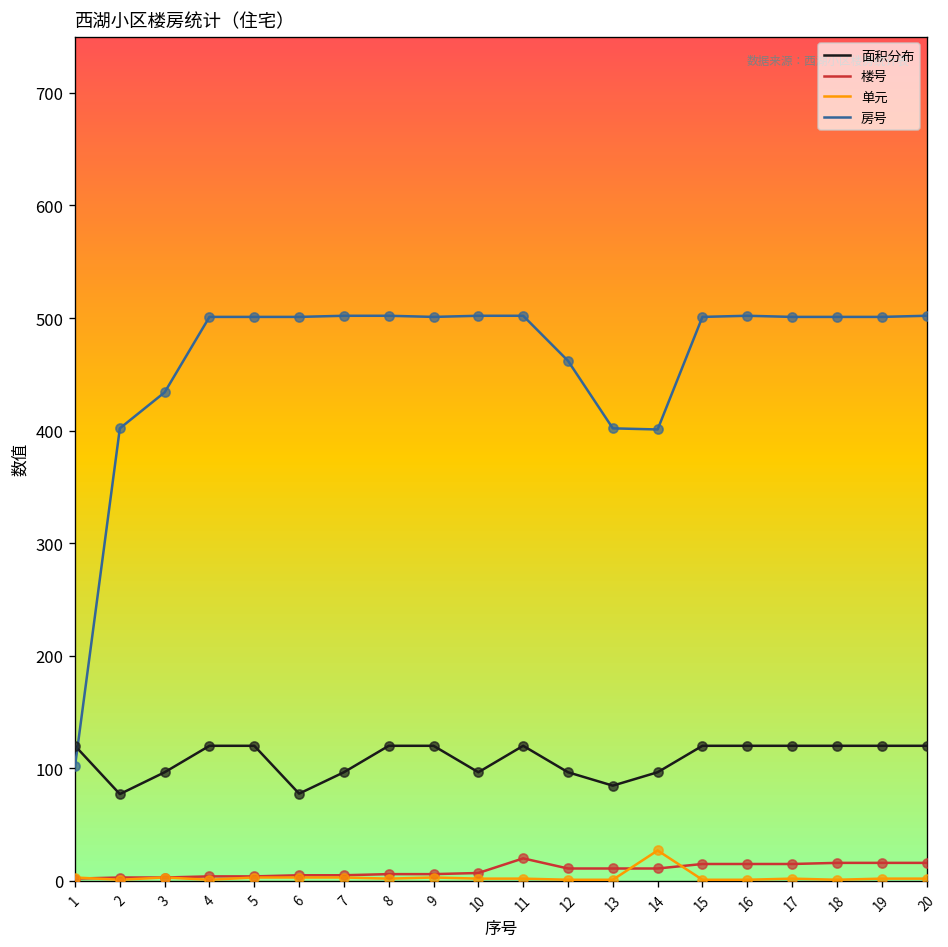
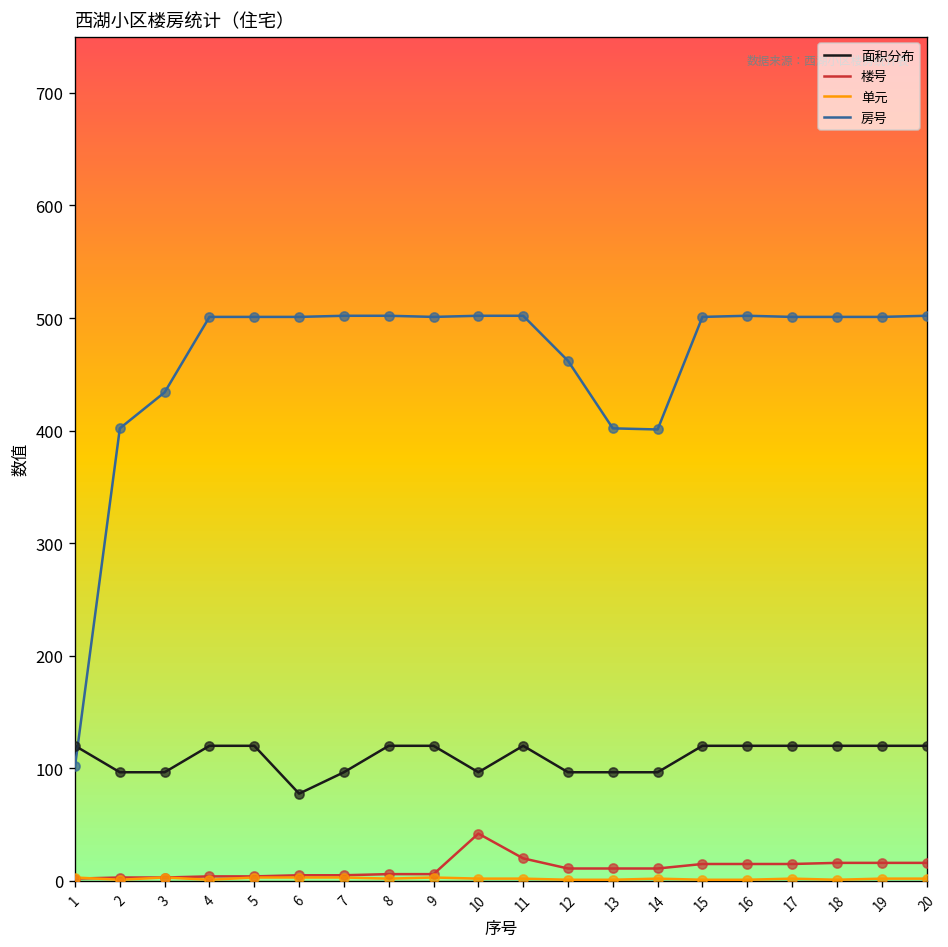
  {
    "面积分布": {
      "1": 120,
-     "2": 80,
+     "2": 100,
      "3": 100,
      "4": 120,
      "5": 120,
      "6": 80,
      "7": 100,
      "8": 120,
      "9": 120,
      "10": 100,
      "11": 120,
      "12": 100,
-     "13": 80,
+     "13": 100,
      "14": 100,
      "15": 120,
      "16": 120,
      "17": 120,
      "18": 120,
      "19": 120,
      "20": 120
    },
    "楼号": {
      "4": 0,
      "8": 10,
      "9": 10,
-     "10": 10,
+     "10": 40,
      "11": 20,
      "12": 10,
      "13": 10,
      "14": 10,
      "15": 20,
      "16": 20,
      "17": 20,
      "18": 20,
      "19": 20,
      "20": 20
    },
    "单元": {
      "4": 0,
      "8": 0,
      "9": 0,
      "10": 0,
      "11": 0,
      "12": 0,
      "13": 0,
-     "14": 30,
+     "14": 0,
      "15": 0,
      "16": 0,
      "17": 0,
      "18": 0,
      "19": 0,
      "20": 0
    },
    "房号": {
      "1": 100,
      "2": 400,
      "3": 430,
      "4": 500,
      "5": 500,
      "6": 500,
      "7": 500,
      "8": 500,
      "9": 500,
      "10": 500,
      "11": 500,
      "12": 460,
      "13": 400,
      "14": 400,
      "15": 500,
      "16": 500,
      "17": 500,
      "18": 500,
      "19": 500,
      "20": 500
    }
  }
